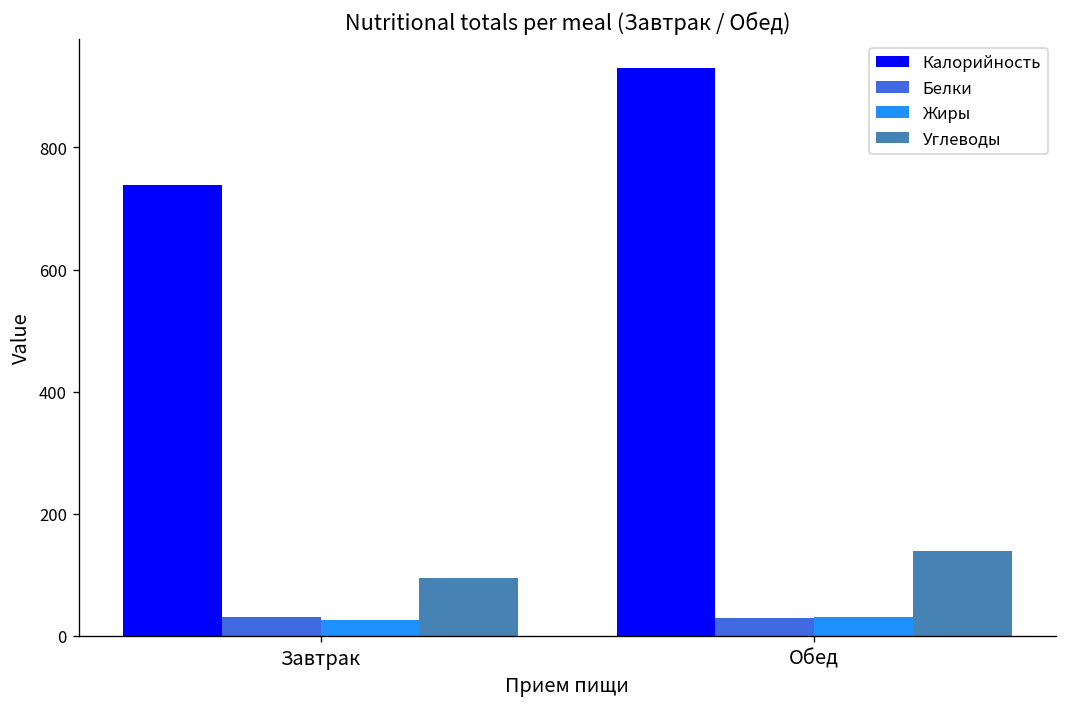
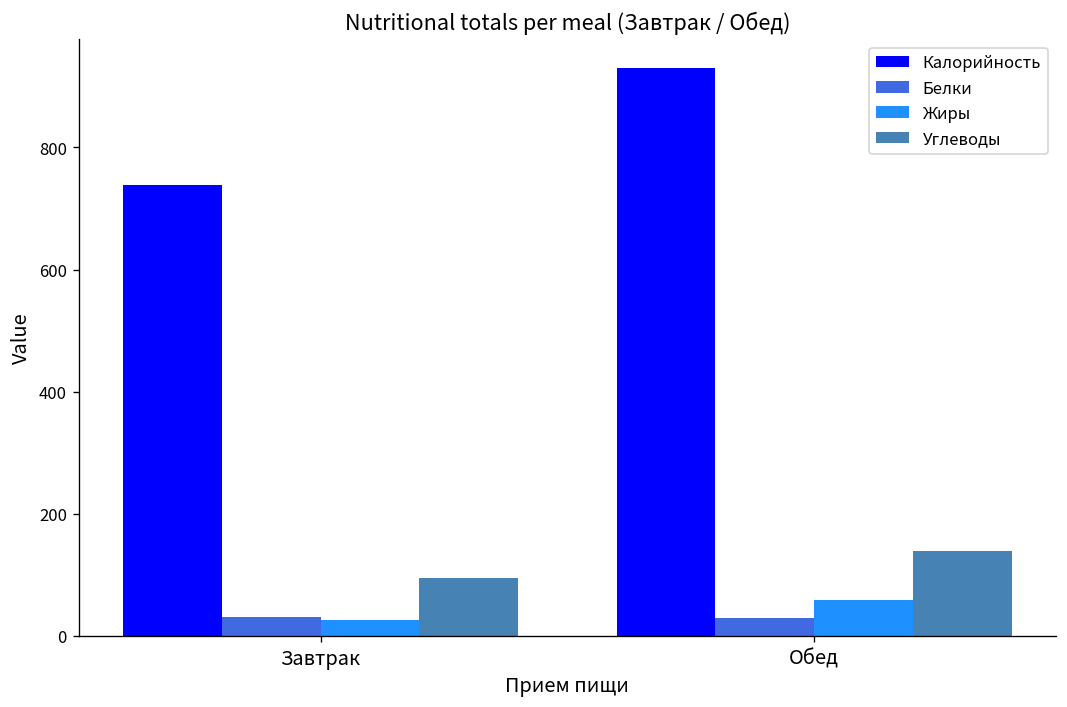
  {
    "Калорийность": {
      "Завтрак": 740,
      "Обед": 930
    },
    "Жиры": {
      "Завтрак": 30,
-     "Обед": 30
+     "Обед": 60
    }
  }
